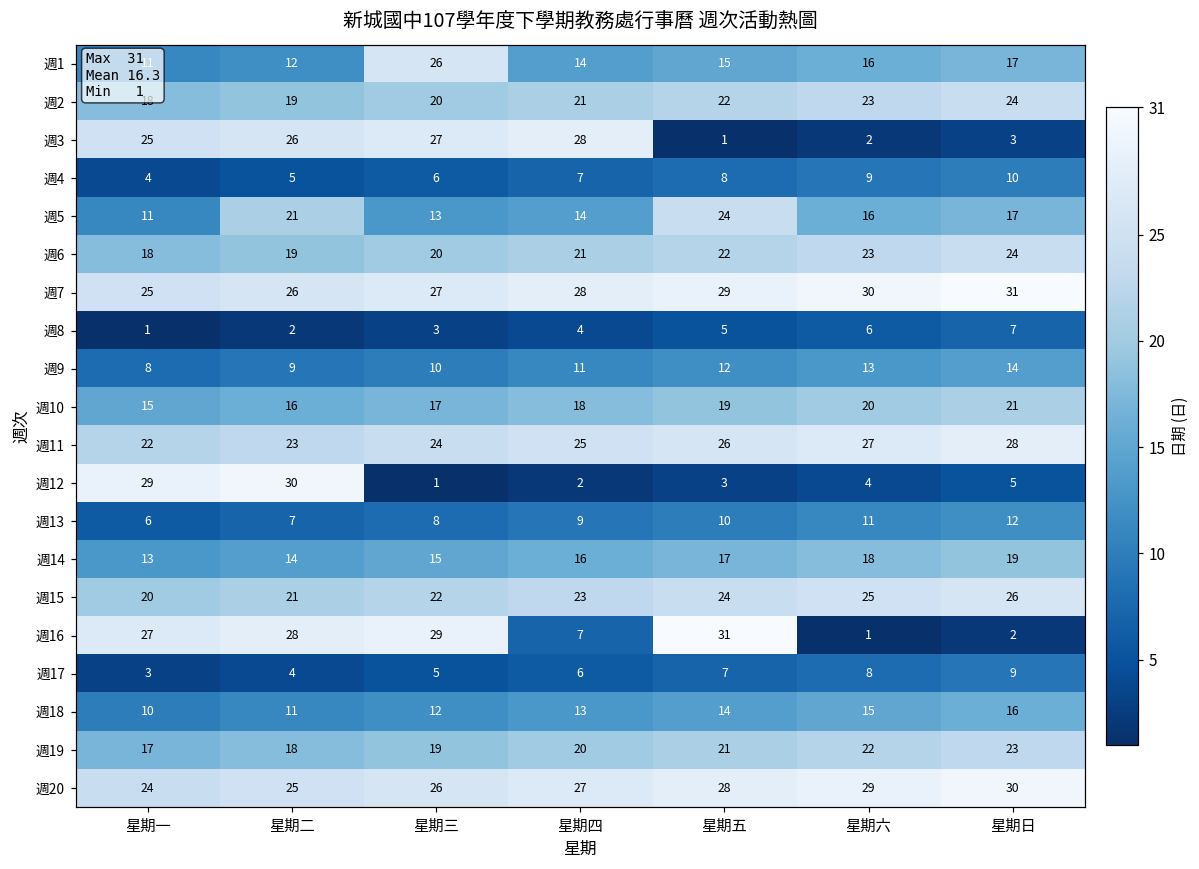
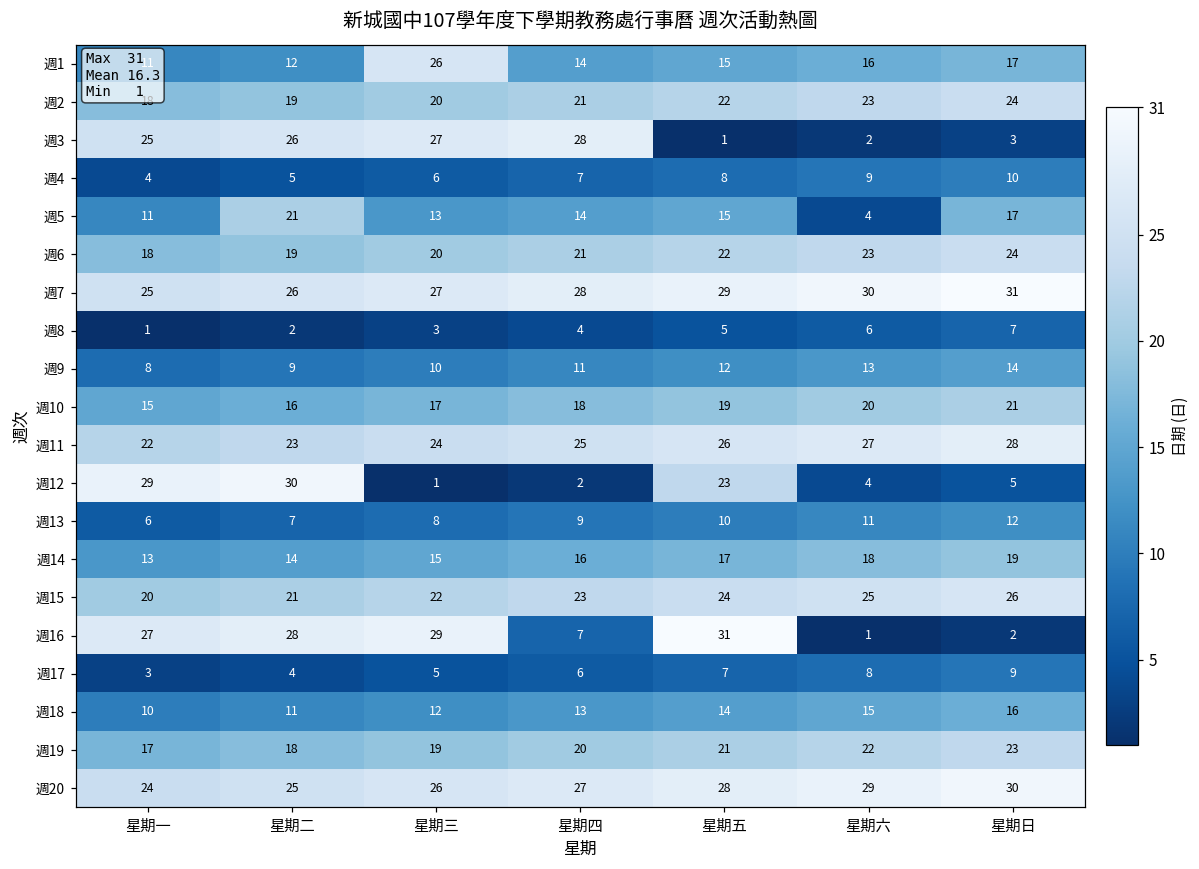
  {
    "週1": {
      "星期二": 12,
      "星期三": 26,
      "星期四": 14,
      "星期五": 15,
      "星期六": 16,
      "星期日": 17
    },
    "週2": {
      "星期二": 19,
      "星期三": 20,
      "星期四": 21,
      "星期五": 22,
      "星期六": 23,
      "星期日": 24
    },
    "週3": {
      "星期一": 25,
      "星期二": 26,
      "星期三": 27,
      "星期四": 28,
      "星期五": 1,
      "星期六": 2,
      "星期日": 3
    },
    "週4": {
      "星期一": 4,
      "星期二": 5,
      "星期三": 6,
      "星期四": 7,
      "星期五": 8,
      "星期六": 9,
      "星期日": 10
    },
    "週5": {
      "星期一": 11,
      "星期二": 21,
      "星期三": 13,
      "星期四": 14,
-     "星期五": 24,
-     "星期六": 16,
+     "星期五": 15,
+     "星期六": 4,
      "星期日": 17
    },
    "週6": {
      "星期一": 18,
      "星期二": 19,
      "星期三": 20,
      "星期四": 21,
      "星期五": 22,
      "星期六": 23,
      "星期日": 24
    },
    "週7": {
      "星期一": 25,
      "星期二": 26,
      "星期三": 27,
      "星期四": 28,
      "星期五": 29,
      "星期六": 30,
      "星期日": 31
    },
    "週8": {
      "星期一": 1,
      "星期二": 2,
      "星期三": 3,
      "星期四": 4,
      "星期五": 5,
      "星期六": 6,
      "星期日": 7
    },
    "週9": {
      "星期一": 8,
      "星期二": 9,
      "星期三": 10,
      "星期四": 11,
      "星期五": 12,
      "星期六": 13,
      "星期日": 14
    },
    "週10": {
      "星期一": 15,
      "星期二": 16,
      "星期三": 17,
      "星期四": 18,
      "星期五": 19,
      "星期六": 20,
      "星期日": 21
    },
    "週11": {
      "星期一": 22,
      "星期二": 23,
      "星期三": 24,
      "星期四": 25,
      "星期五": 26,
      "星期六": 27,
      "星期日": 28
    },
    "週12": {
      "星期一": 29,
      "星期二": 30,
      "星期三": 1,
      "星期四": 2,
-     "星期五": 3,
+     "星期五": 23,
      "星期六": 4,
      "星期日": 5
    },
    "週13": {
      "星期一": 6,
      "星期二": 7,
      "星期三": 8,
      "星期四": 9,
      "星期五": 10,
      "星期六": 11,
      "星期日": 12
    },
    "週14": {
      "星期一": 13,
      "星期二": 14,
      "星期三": 15,
      "星期四": 16,
      "星期五": 17,
      "星期六": 18,
      "星期日": 19
    },
    "週15": {
      "星期一": 20,
      "星期二": 21,
      "星期三": 22,
      "星期四": 23,
      "星期五": 24,
      "星期六": 25,
      "星期日": 26
    },
    "週16": {
      "星期一": 27,
      "星期二": 28,
      "星期三": 29,
      "星期四": 7,
      "星期五": 31,
      "星期六": 1,
      "星期日": 2
    },
    "週17": {
      "星期一": 3,
      "星期二": 4,
      "星期三": 5,
      "星期四": 6,
      "星期五": 7,
      "星期六": 8,
      "星期日": 9
    },
    "週18": {
      "星期一": 10,
      "星期二": 11,
      "星期三": 12,
      "星期四": 13,
      "星期五": 14,
      "星期六": 15,
      "星期日": 16
    },
    "週19": {
      "星期一": 17,
      "星期二": 18,
      "星期三": 19,
      "星期四": 20,
      "星期五": 21,
      "星期六": 22,
      "星期日": 23
    },
    "週20": {
      "星期一": 24,
      "星期二": 25,
      "星期三": 26,
      "星期四": 27,
      "星期五": 28,
      "星期六": 29,
      "星期日": 30
    }
  }
